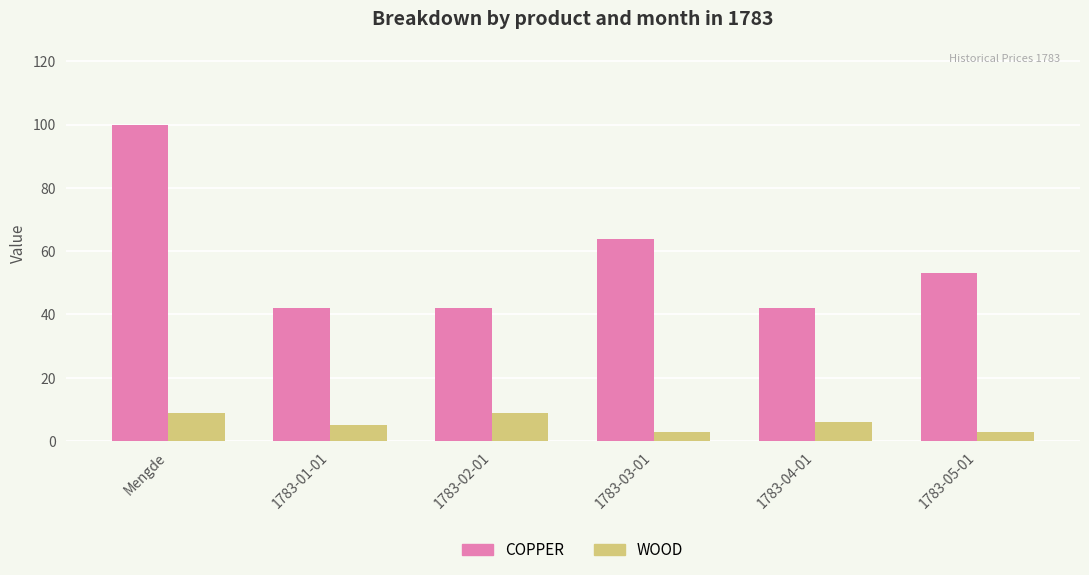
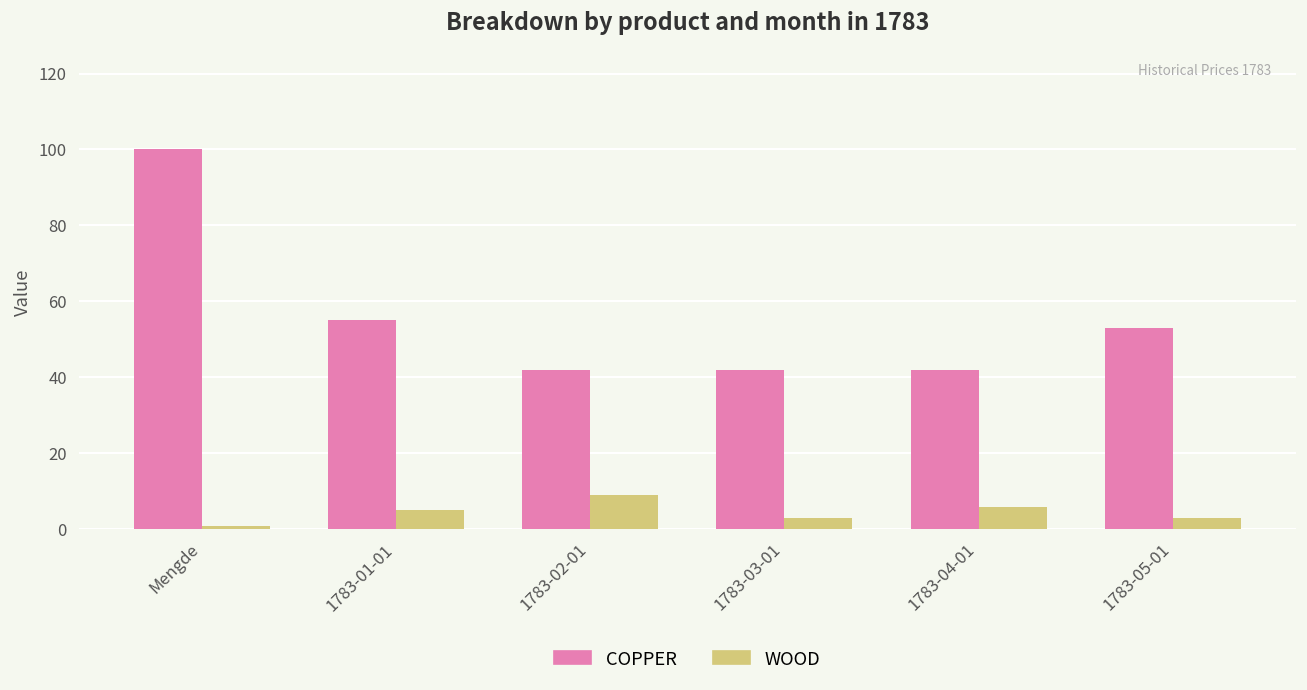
  {
    "COPPER": {
      "Mengde": 100,
-     "1783-01-01": 42,
+     "1783-01-01": 55,
      "1783-02-01": 42,
-     "1783-03-01": 64,
+     "1783-03-01": 42,
      "1783-04-01": 42,
      "1783-05-01": 53
    },
    "WOOD": {
-     "Mengde": 9,
+     "Mengde": 1,
      "1783-01-01": 5,
      "1783-02-01": 9,
      "1783-03-01": 3,
      "1783-04-01": 6,
      "1783-05-01": 3
    }
  }
